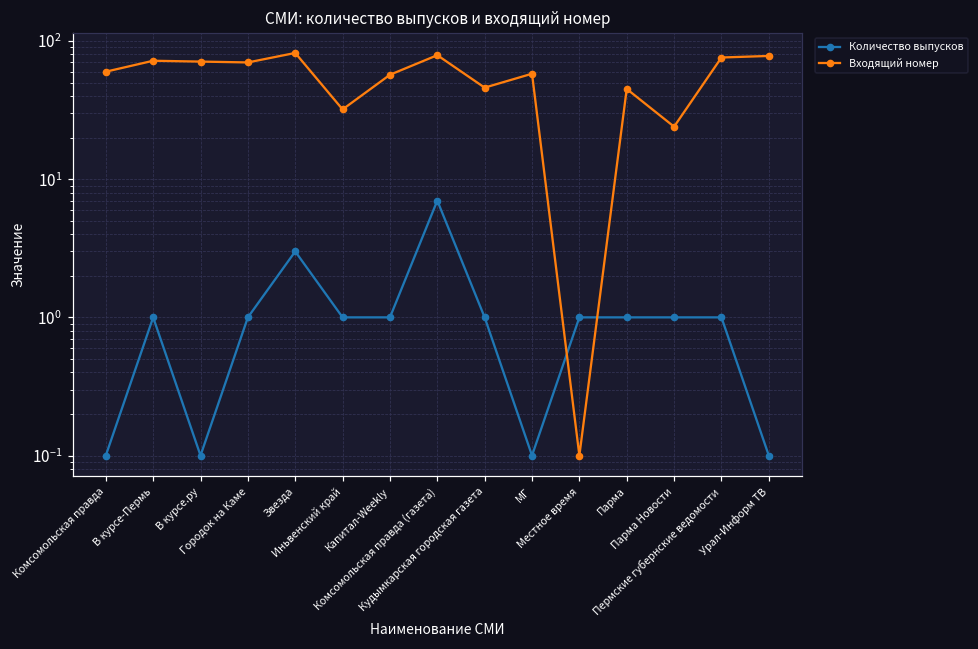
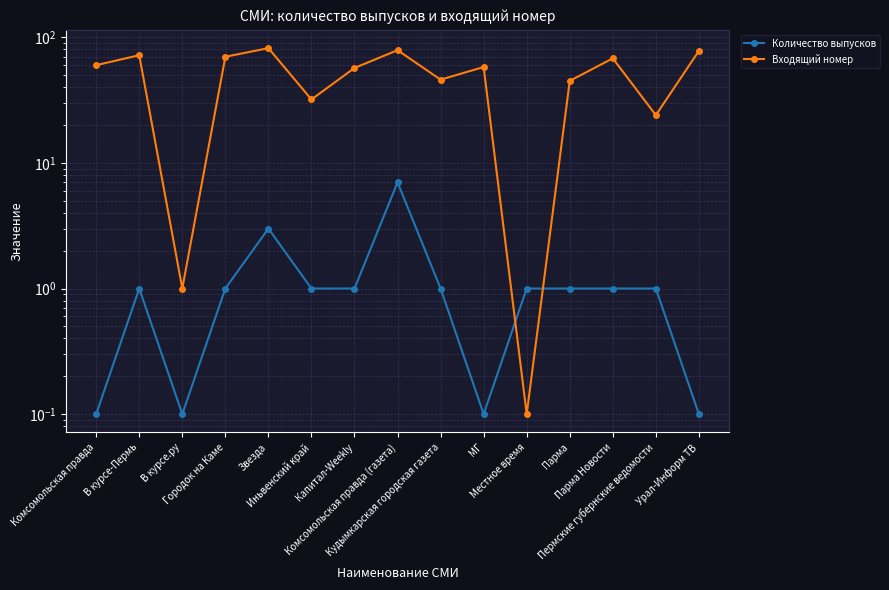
  {
    "Количество выпусков": {
      "Комсомольская правда": 0.10,
      "В курсе-Пермь": 1,
      "В курсе.ру": 0.10,
      "Городок на Каме": 1,
      "Звезда": 3,
      "Иньвенский край": 1,
      "Капитал-Weekly": 1,
      "Комсомольская правда (газета)": 7,
      "Кудымкарская городская газета": 1,
      "МГ": 0.10,
      "Местное время": 1,
      "Парма": 1,
      "Парма Новости": 1,
      "Пермские губернские ведомости": 1,
      "Урал-Информ ТВ": 0.10
    },
    "Входящий номер": {
      "Комсомольская правда": 60,
      "В курсе-Пермь": 70,
-     "В курсе.ру": 70,
+     "В курсе.ру": 1,
      "Городок на Каме": 70,
      "Звезда": 80,
      "Иньвенский край": 32,
      "Капитал-Weekly": 60,
      "Комсомольская правда (газета)": 80,
      "Кудымкарская городская газета": 46,
      "МГ": 60,
      "Местное время": 0.10,
      "Парма": 45,
-     "Парма Новости": 24,
-     "Пермские губернские ведомости": 80,
+     "Парма Новости": 70,
+     "Пермские губернские ведомости": 24,
      "Урал-Информ ТВ": 80
    }
  }
